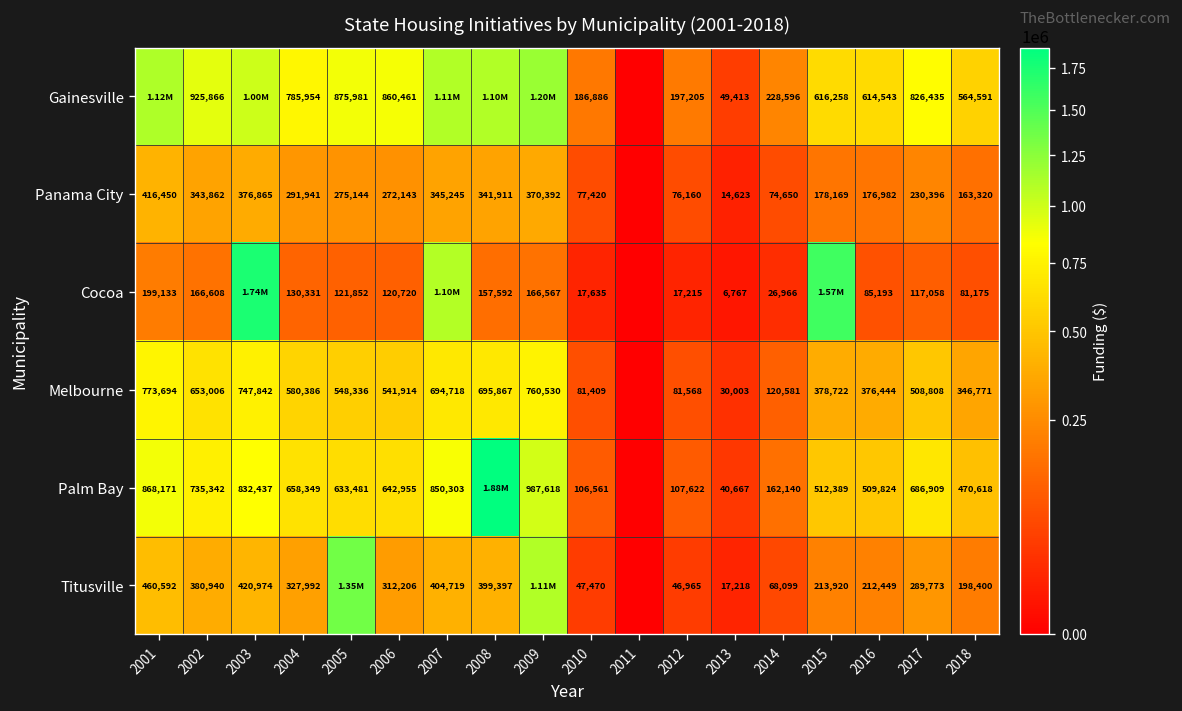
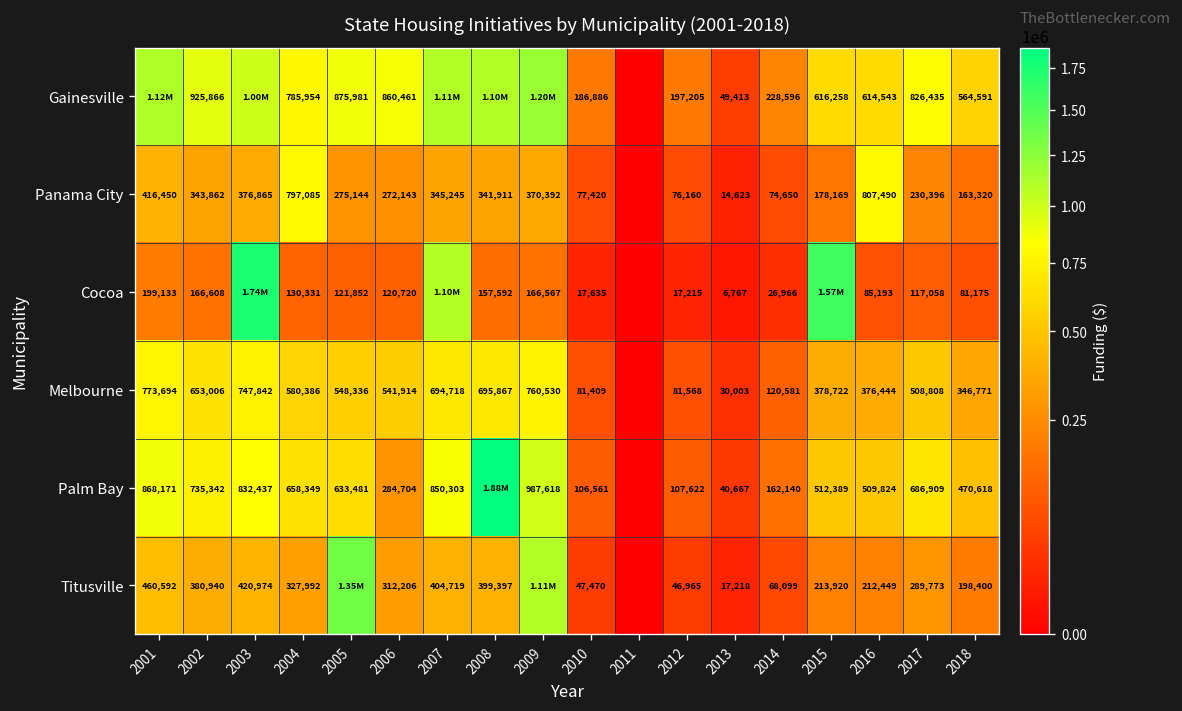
  {
    "Gainesville": {
      "2001": "1.12M",
      "2002": "925,866",
      "2003": "1.00M",
      "2004": "785,954",
      "2005": "875,981",
      "2006": "860,461",
      "2007": "1.11M",
      "2008": "1.10M",
      "2009": "1.20M",
      "2010": "186,886",
      "2012": "197,205",
      "2013": "49,413",
      "2014": "228,596",
      "2015": "616,258",
      "2016": "614,543",
      "2017": "826,435",
      "2018": "564,591"
    },
    "Panama City": {
      "2001": "416,450",
      "2002": "343,862",
      "2003": "376,865",
-     "2004": "291,941",
+     "2004": "797,085",
      "2005": "275,144",
      "2006": "272,143",
      "2007": "345,245",
      "2008": "341,911",
      "2009": "370,392",
      "2010": "77,420",
      "2012": "76,160",
      "2013": "14,623",
      "2014": "74,650",
      "2015": "178,169",
-     "2016": "176,982",
+     "2016": "807,490",
      "2017": "230,396",
      "2018": "163,320"
    },
    "Cocoa": {
      "2001": "199,133",
      "2002": "166,608",
      "2003": "1.74M",
      "2004": "130,331",
      "2005": "121,852",
      "2006": "120,720",
      "2007": "1.10M",
      "2008": "157,592",
      "2009": "166,567",
      "2010": "17,635",
      "2012": "17,215",
      "2013": "6,767",
      "2014": "26,966",
      "2015": "1.57M",
      "2016": "85,193",
      "2017": "117,058",
      "2018": "81,175"
    },
    "Melbourne": {
      "2001": "773,694",
      "2002": "653,006",
      "2003": "747,842",
      "2004": "580,386",
      "2005": "548,336",
      "2006": "541,914",
      "2007": "694,718",
      "2008": "695,867",
      "2009": "760,530",
      "2010": "81,409",
      "2012": "81,568",
      "2013": "30,003",
      "2014": "120,581",
      "2015": "378,722",
      "2016": "376,444",
      "2017": "508,808",
      "2018": "346,771"
    },
    "Palm Bay": {
      "2001": "868,171",
      "2002": "735,342",
      "2003": "832,437",
      "2004": "658,349",
      "2005": "633,481",
-     "2006": "642,955",
+     "2006": "284,704",
      "2007": "850,303",
      "2008": "1.88M",
      "2009": "987,618",
      "2010": "106,561",
      "2012": "107,622",
      "2013": "40,667",
      "2014": "162,140",
      "2015": "512,389",
      "2016": "509,824",
      "2017": "686,909",
      "2018": "470,618"
    },
    "Titusville": {
      "2001": "460,592",
      "2002": "380,940",
      "2003": "420,974",
      "2004": "327,992",
      "2005": "1.35M",
      "2006": "312,206",
      "2007": "404,719",
      "2008": "399,397",
      "2009": "1.11M",
      "2010": "47,470",
      "2012": "46,965",
      "2013": "17,218",
      "2014": "68,099",
      "2015": "213,920",
      "2016": "212,449",
      "2017": "289,773",
      "2018": "198,400"
    }
  }
